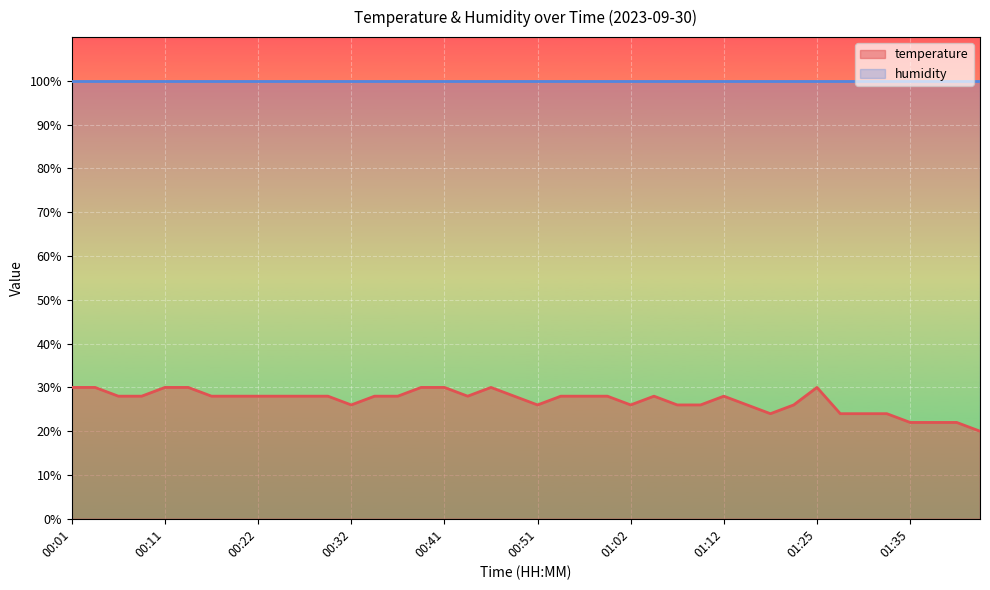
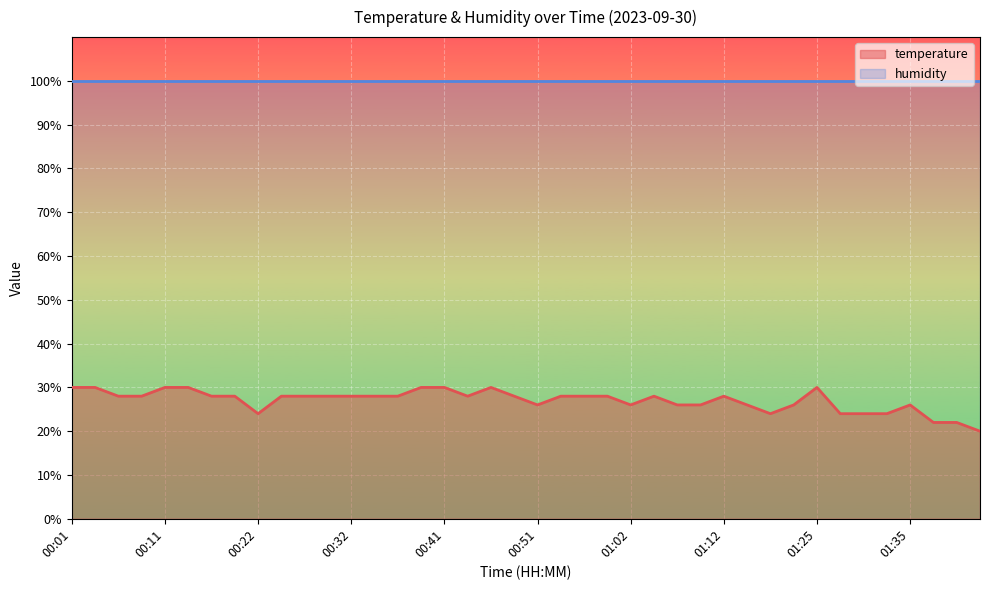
  {
    "temperature": {
      "00:01": "30%",
      "00:11": "30%",
-     "00:22": "28%",
-     "00:32": "26%",
+     "00:22": "24%",
+     "00:32": "28%",
      "00:41": "30%",
      "00:51": "26%",
      "01:02": "26%",
      "01:12": "28%",
      "01:25": "30%",
-     "01:35": "22%"
+     "01:35": "26%"
    },
    "humidity": {
      "00:01": "100%",
      "00:11": "100%",
      "00:22": "100%",
      "00:32": "100%",
      "00:41": "100%",
      "00:51": "100%",
      "01:02": "100%",
      "01:12": "100%",
      "01:25": "100%"
    }
  }
